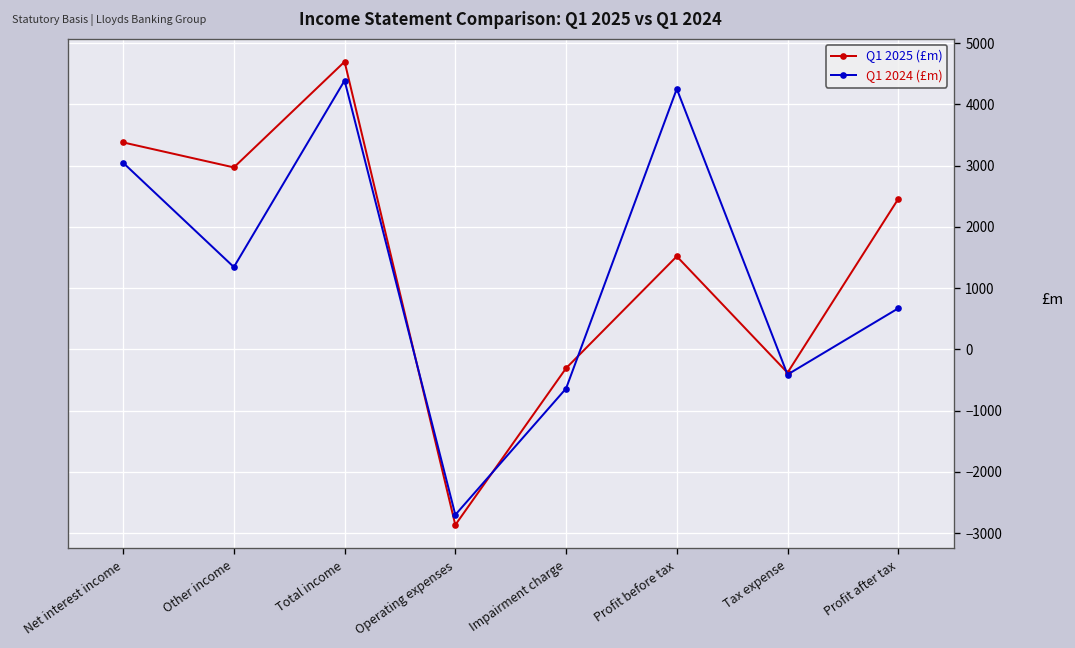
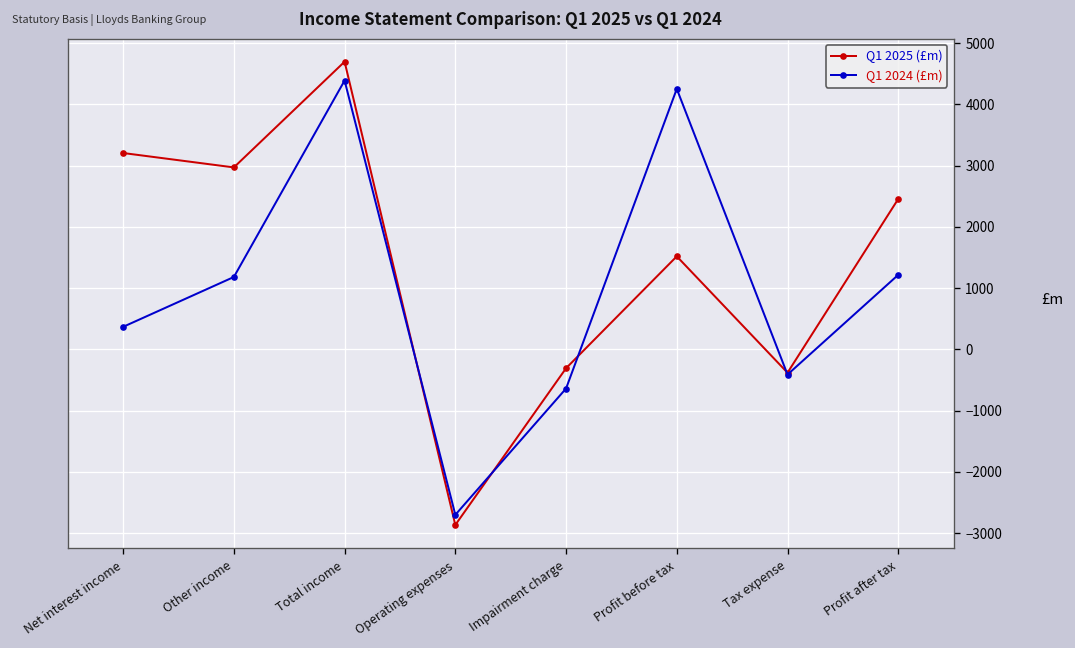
  {
    "Q1 2025 (£m)": {
-     "Net interest income": 3400,
+     "Net interest income": 3200,
      "Other income": 3000,
      "Total income": 4700,
      "Operating expenses": -2900,
      "Impairment charge": -300,
      "Profit before tax": 1500,
      "Profit after tax": 2500
    },
    "Q1 2024 (£m)": {
-     "Net interest income": 3000,
-     "Other income": 1300,
+     "Net interest income": 400,
+     "Other income": 1200,
      "Total income": 4400,
      "Operating expenses": -2700,
      "Impairment charge": -600,
      "Profit before tax": 4300,
-     "Profit after tax": 700
+     "Profit after tax": 1200
    }
  }
